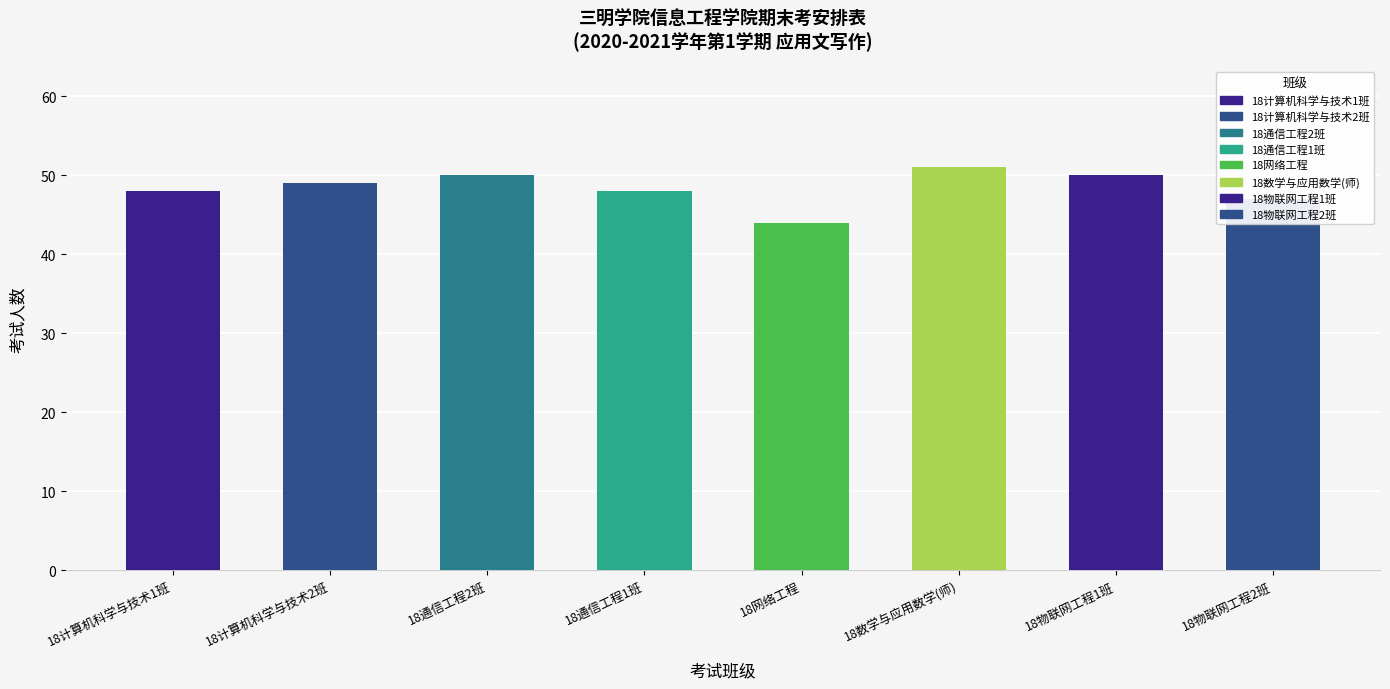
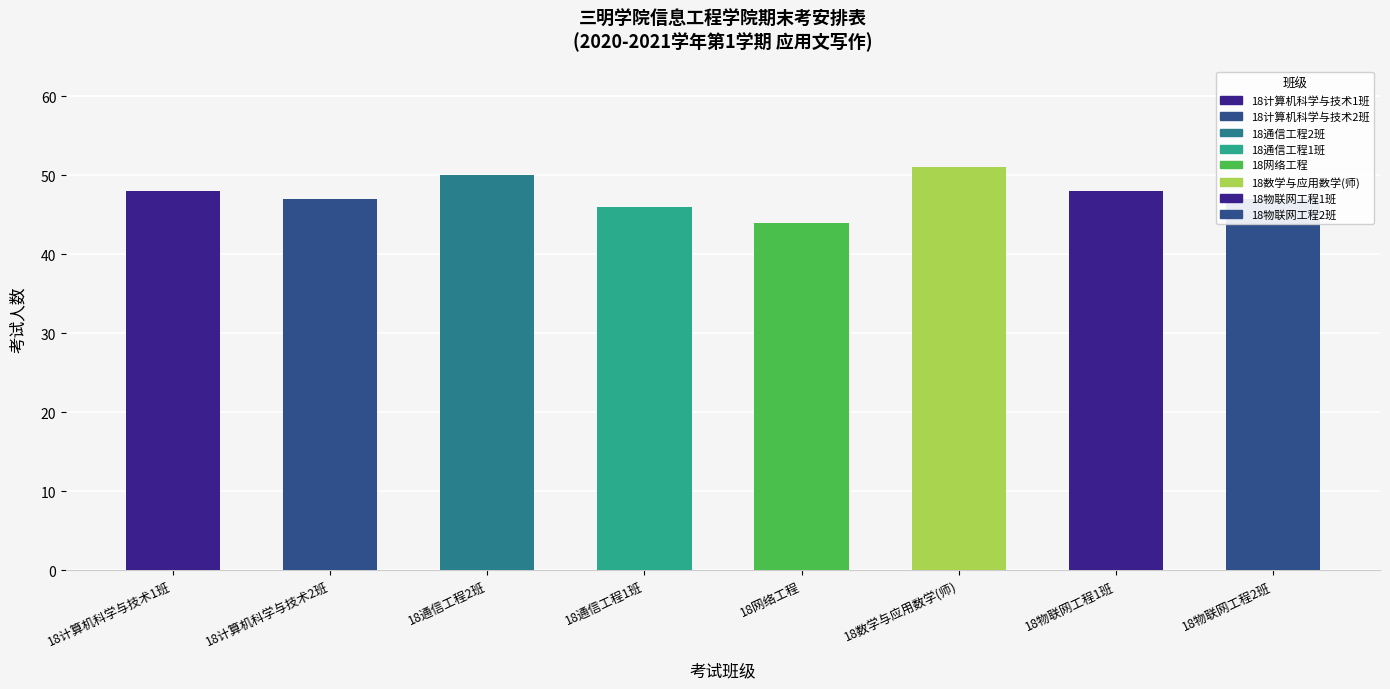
  {
    "18计算机科学与技术1班": 48,
-   "18计算机科学与技术2班": 49,
+   "18计算机科学与技术2班": 47,
    "18通信工程2班": 50,
-   "18通信工程1班": 48,
+   "18通信工程1班": 46,
    "18网络工程": 44,
    "18数学与应用数学(师)": 51,
-   "18物联网工程1班": 50
+   "18物联网工程1班": 48
  }
